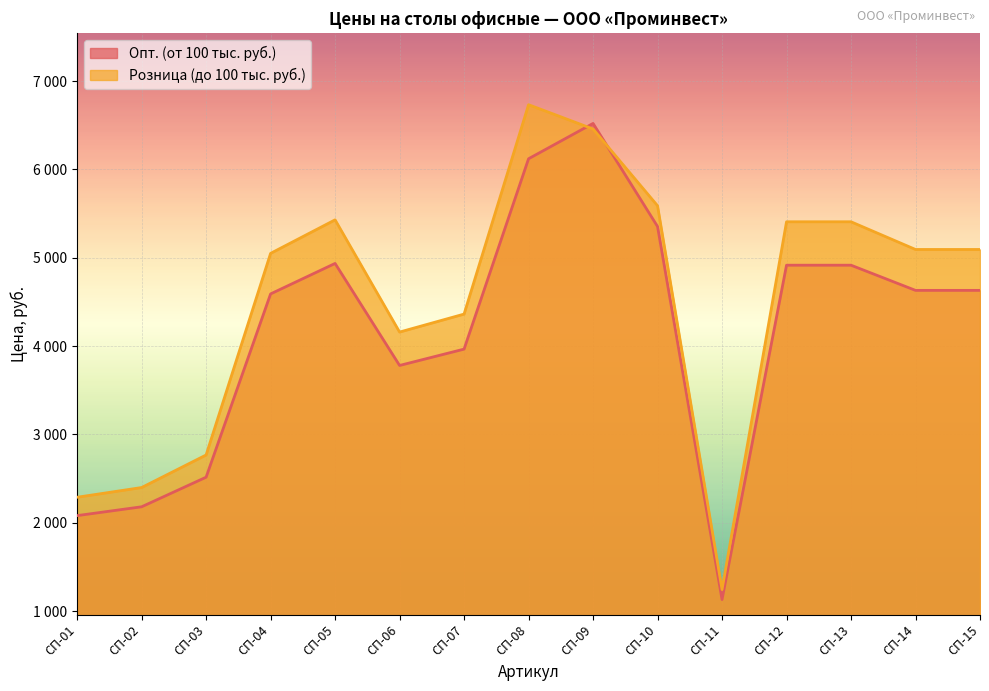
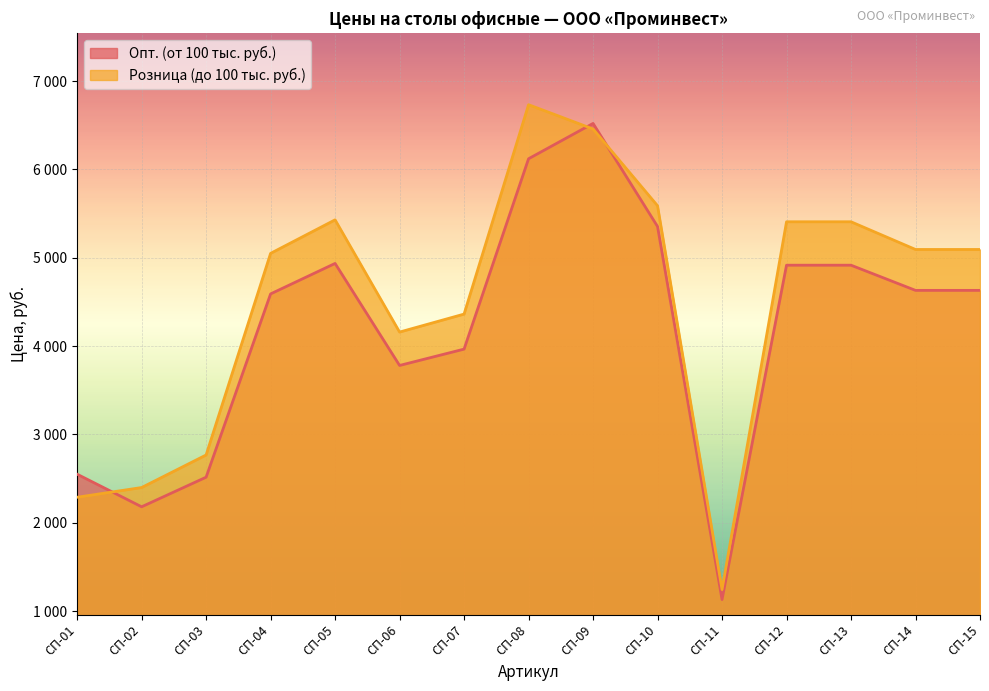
  {
    "Опт. (от 100 тыс. руб.)": {
-     "СП-01": 2100,
+     "СП-01": 2500,
      "СП-02": 2200,
      "СП-03": 2500,
      "СП-04": 4600,
      "СП-05": 4900,
      "СП-06": 3800,
      "СП-07": 4000,
      "СП-08": 6100,
      "СП-09": 6500,
      "СП-10": 5400,
      "СП-11": 1100,
      "СП-12": 4900,
      "СП-13": 4900,
      "СП-14": 4600,
      "СП-15": 4600
    },
    "Розница (до 100 тыс. руб.)": {
      "СП-01": 2300,
      "СП-02": 2400,
      "СП-03": 2800,
      "СП-04": 5000,
      "СП-05": 5400,
      "СП-06": 4200,
      "СП-07": 4400,
      "СП-08": 6700,
      "СП-09": 6500,
      "СП-10": 5600,
      "СП-11": 1200,
      "СП-12": 5400,
      "СП-13": 5400,
      "СП-14": 5100,
      "СП-15": 5100
    }
  }
